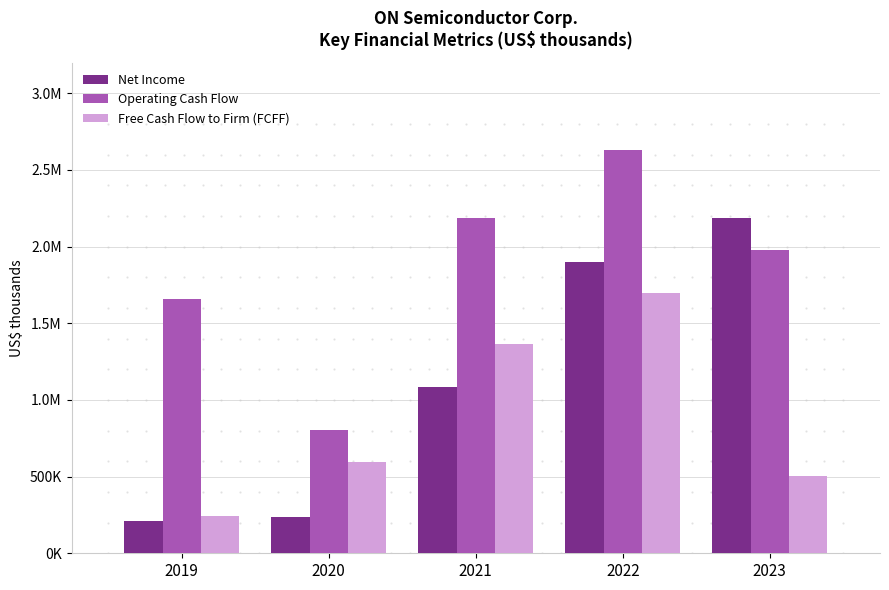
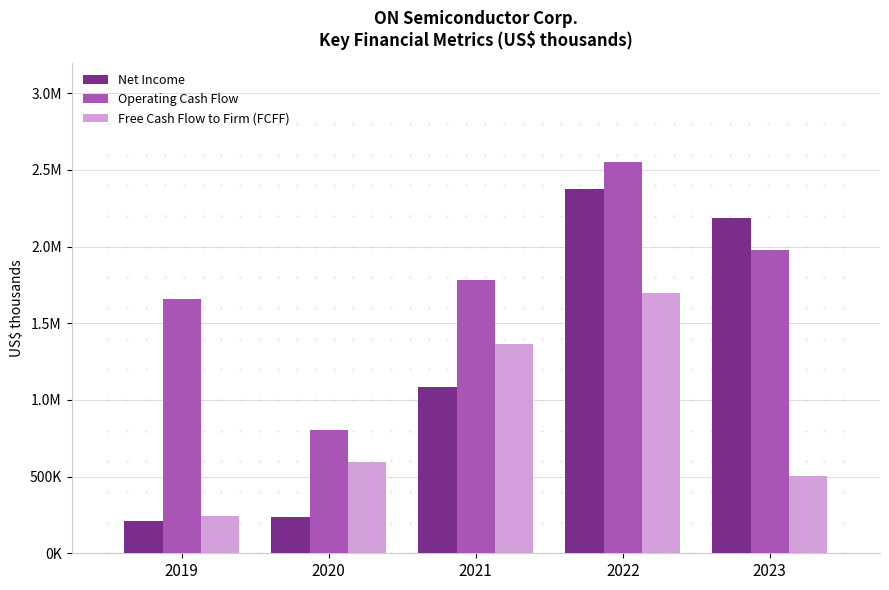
  {
    "Net Income": {
      "2019": 210000,
      "2020": 230000,
      "2021": 1090000,
-     "2022": 1900000,
+     "2022": 2370000,
      "2023": 2180000
    },
    "Operating Cash Flow": {
      "2019": 1660000,
      "2020": 810000,
-     "2021": 2190000,
-     "2022": 2630000,
+     "2021": 1780000,
+     "2022": 2550000,
      "2023": 1980000
    }
  }
